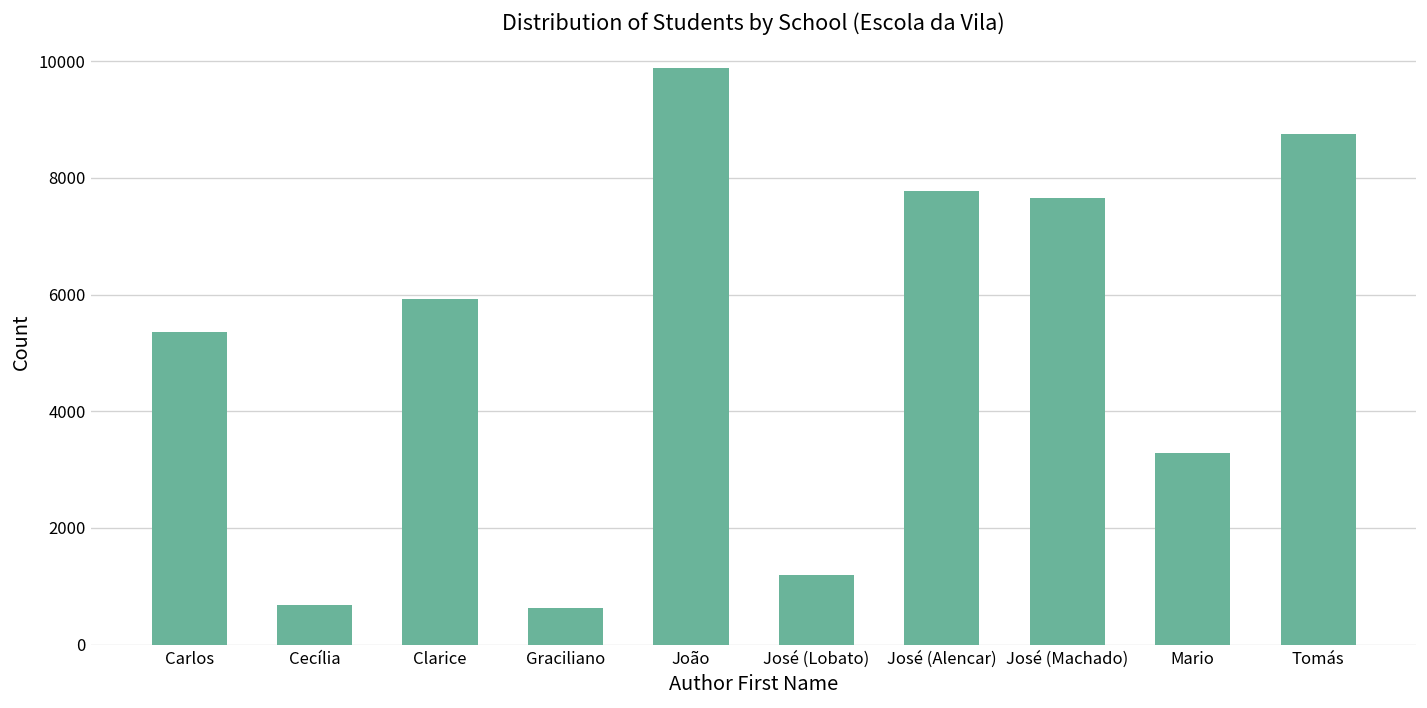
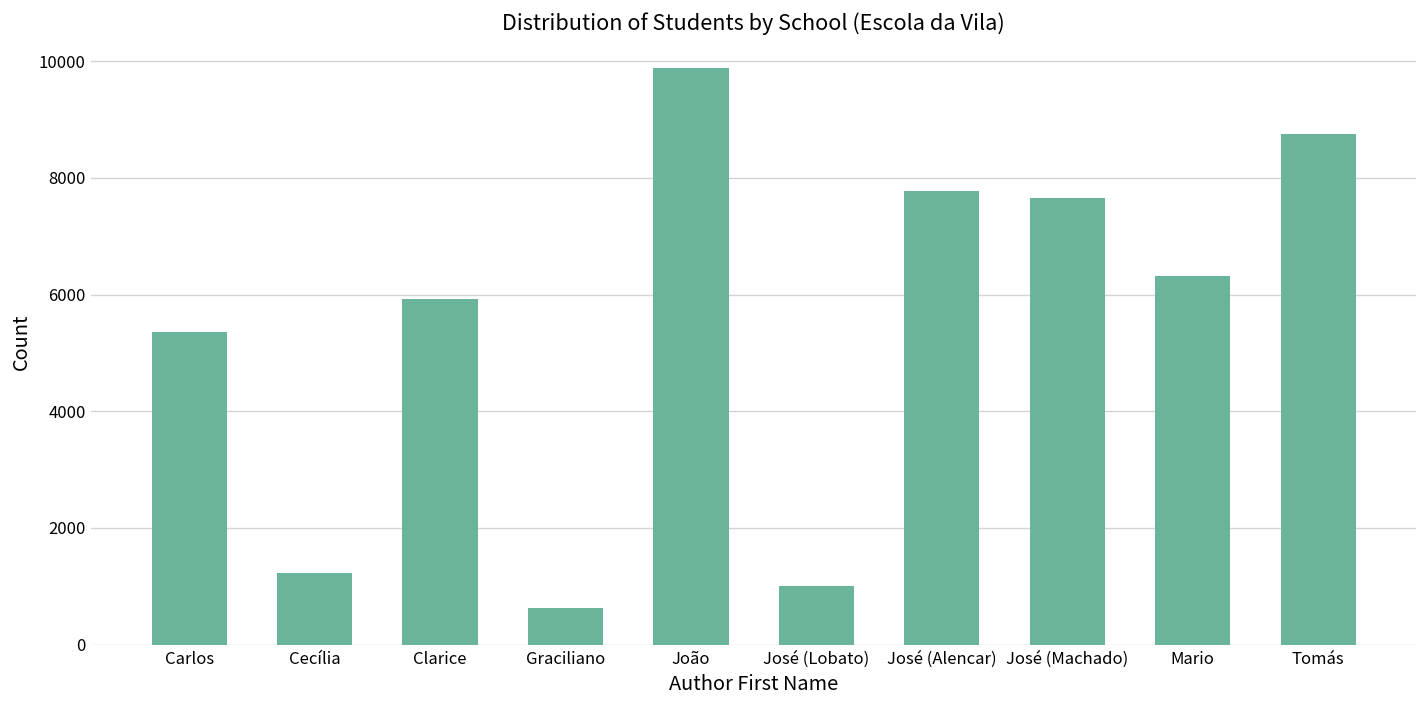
  {
    "Carlos": 5400,
-   "Cecília": 700,
+   "Cecília": 1200,
    "Clarice": 5900,
    "Graciliano": 600,
    "João": 9900,
-   "José (Lobato)": 1200,
+   "José (Lobato)": 1000,
    "José (Alencar)": 7800,
    "José (Machado)": 7700,
-   "Mario": 3300,
+   "Mario": 6300,
    "Tomás": 8700
  }
